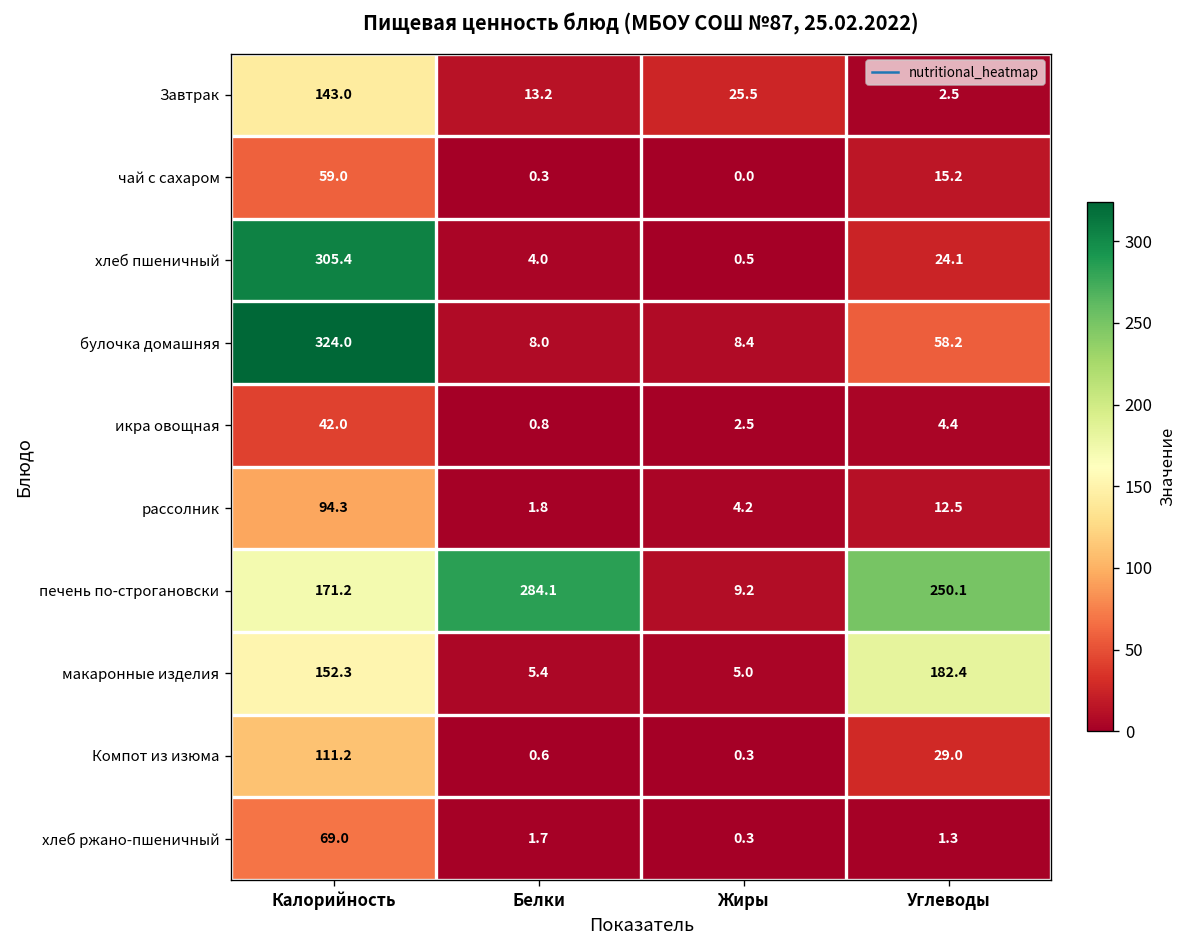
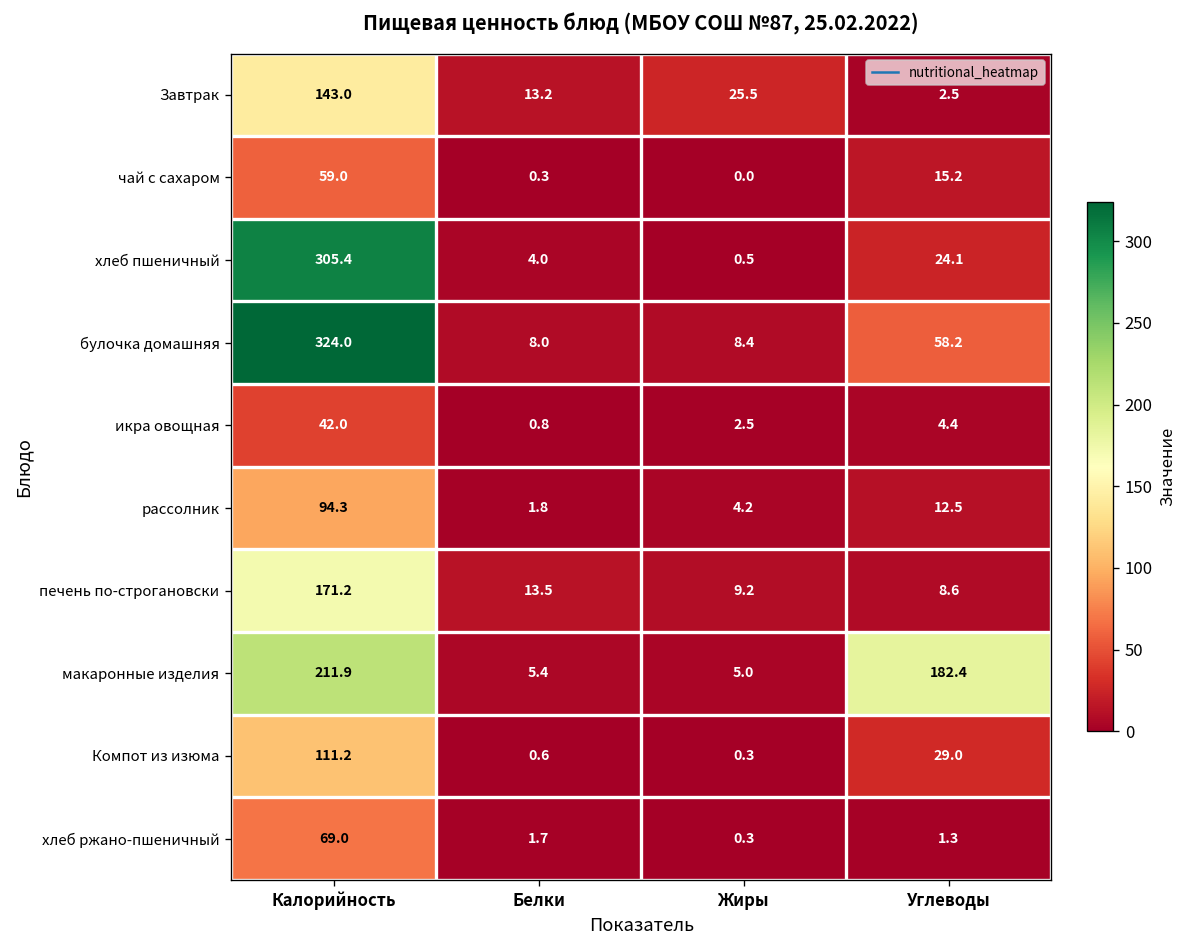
  {
    "Завтрак": {
      "Калорийность": 143.0,
      "Белки": 13.2,
      "Жиры": 25.5,
      "Углеводы": 2.5
    },
    "чай с сахаром": {
      "Калорийность": 59.0,
      "Белки": 0.3,
      "Жиры": 0.0,
      "Углеводы": 15.2
    },
    "хлеб пшеничный": {
      "Калорийность": 305.4,
      "Белки": 4.0,
      "Жиры": 0.5,
      "Углеводы": 24.1
    },
    "булочка домашняя": {
      "Калорийность": 324.0,
      "Белки": 8.0,
      "Жиры": 8.4,
      "Углеводы": 58.2
    },
    "икра овощная": {
      "Калорийность": 42.0,
      "Белки": 0.8,
      "Жиры": 2.5,
      "Углеводы": 4.4
    },
    "рассолник": {
      "Калорийность": 94.3,
      "Белки": 1.8,
      "Жиры": 4.2,
      "Углеводы": 12.5
    },
    "печень по-строгановски": {
      "Калорийность": 171.2,
-     "Белки": 284.1,
+     "Белки": 13.5,
      "Жиры": 9.2,
-     "Углеводы": 250.1
+     "Углеводы": 8.6
    },
    "макаронные изделия": {
-     "Калорийность": 152.3,
+     "Калорийность": 211.9,
      "Белки": 5.4,
      "Жиры": 5.0,
      "Углеводы": 182.4
    },
    "Компот из изюма": {
      "Калорийность": 111.2,
      "Белки": 0.6,
      "Жиры": 0.3,
      "Углеводы": 29.0
    },
    "хлеб ржано-пшеничный": {
      "Калорийность": 69.0,
      "Белки": 1.7,
      "Жиры": 0.3,
      "Углеводы": 1.3
    }
  }
